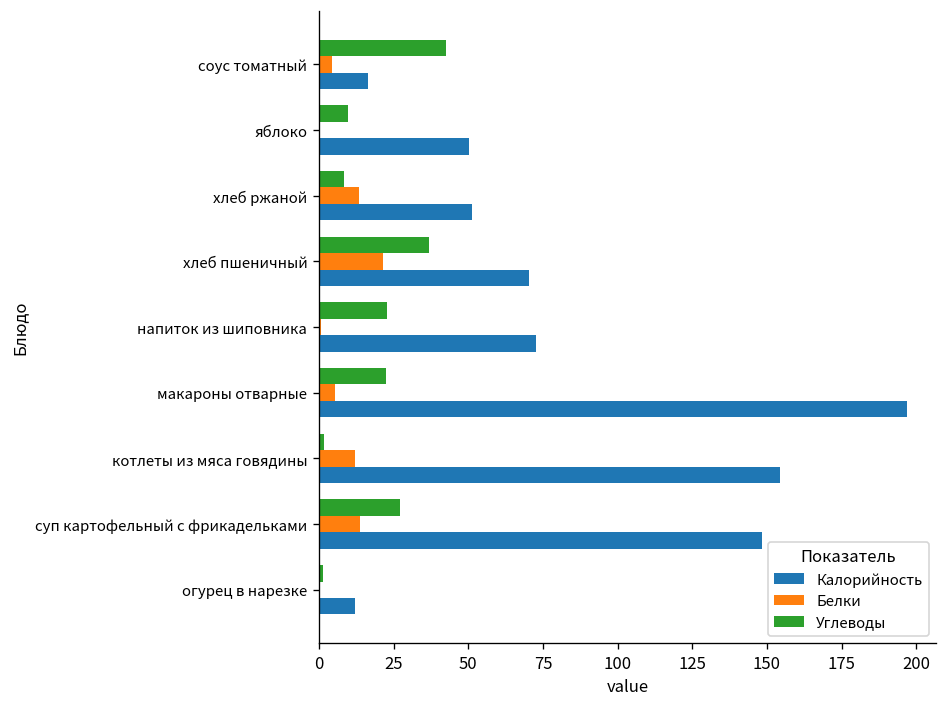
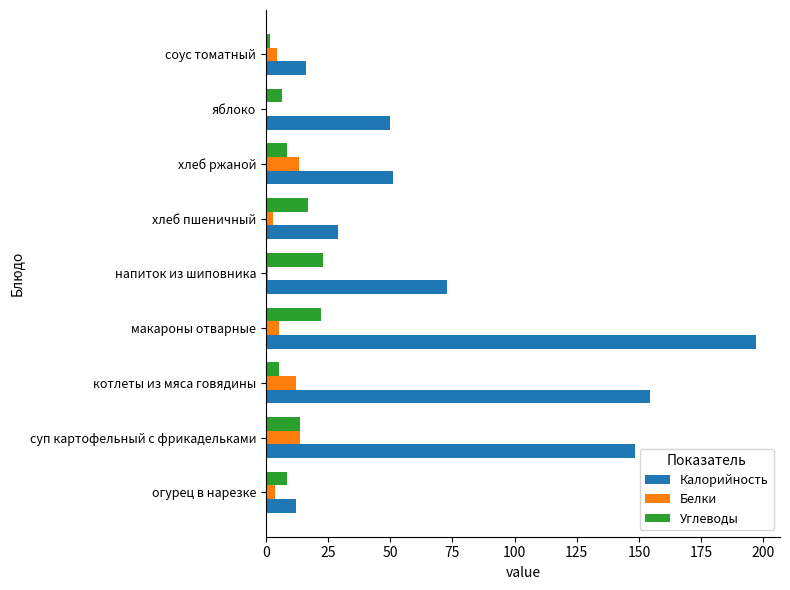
  {
    "Калорийность": {
      "соус томатный": 16,
      "яблоко": 50,
      "хлеб ржаной": 51,
-     "хлеб пшеничный": 70,
+     "хлеб пшеничный": 29,
      "напиток из шиповника": 73,
      "макароны отварные": 197,
      "котлеты из мяса говядины": 154,
      "суп картофельный с фрикадельками": 149,
      "огурец в нарезке": 12
    },
    "Белки": {
      "соус томатный": 4,
      "хлеб ржаной": 14,
-     "хлеб пшеничный": 22,
+     "хлеб пшеничный": 3,
      "макароны отварные": 5,
      "котлеты из мяса говядины": 12,
      "суп картофельный с фрикадельками": 14,
-     "огурец в нарезке": 1
+     "огурец в нарезке": 4
    },
    "Углеводы": {
-     "соус томатный": 43,
-     "яблоко": 10,
+     "соус томатный": 2,
+     "яблоко": 7,
      "хлеб ржаной": 8,
-     "хлеб пшеничный": 37,
+     "хлеб пшеничный": 17,
      "напиток из шиповника": 23,
      "макароны отварные": 22,
-     "котлеты из мяса говядины": 2,
-     "суп картофельный с фрикадельками": 27,
-     "огурец в нарезке": 2
+     "котлеты из мяса говядины": 6,
+     "суп картофельный с фрикадельками": 14,
+     "огурец в нарезке": 9
    }
  }
